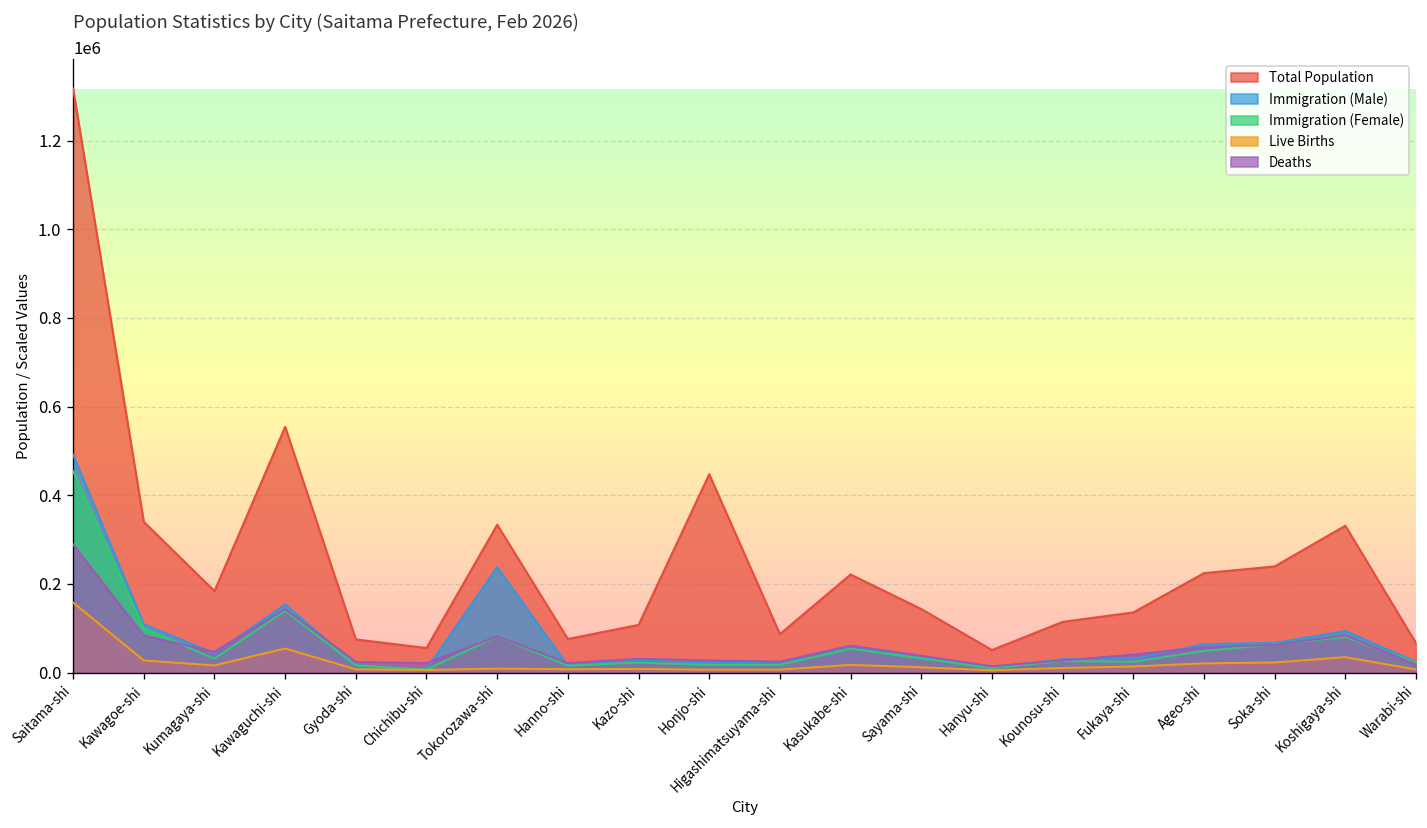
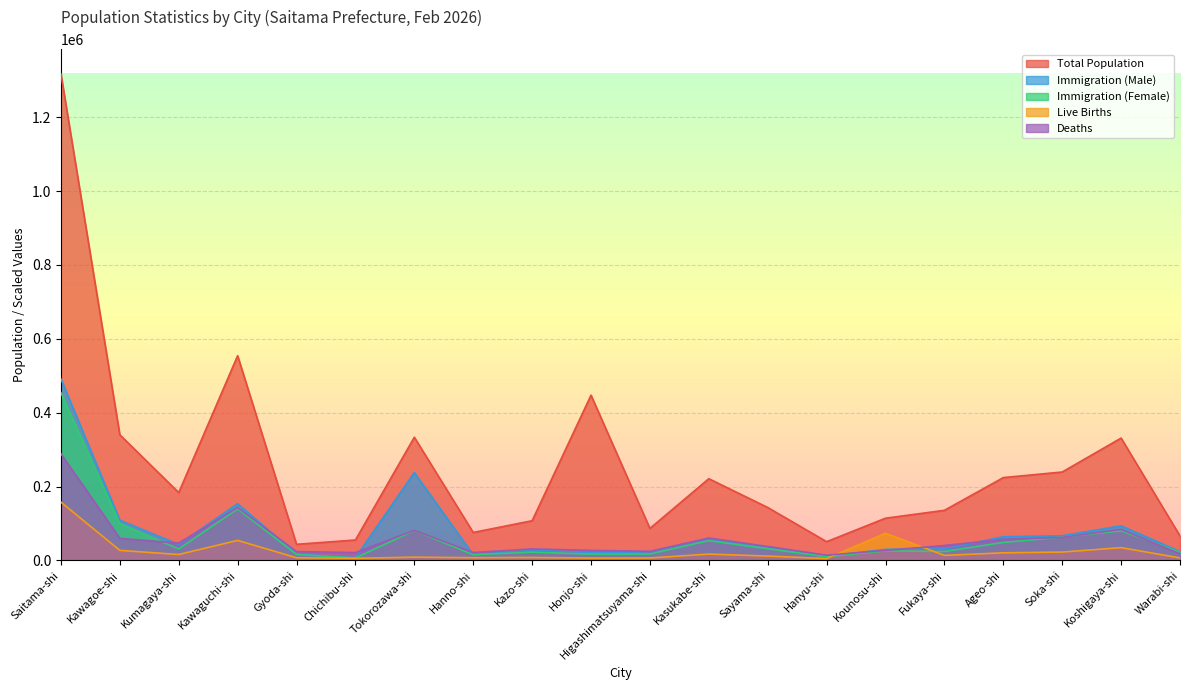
  {
    "Total Population": {
      "Saitama-shi": 1320000,
      "Kawagoe-shi": 340000,
      "Kumagaya-shi": 180000,
      "Kawaguchi-shi": 550000,
-     "Gyoda-shi": 70000,
+     "Gyoda-shi": 40000,
      "Chichibu-shi": 60000,
      "Tokorozawa-shi": 330000,
      "Hanno-shi": 80000,
      "Kazo-shi": 110000,
      "Honjo-shi": 450000,
      "Higashimatsuyama-shi": 90000,
      "Kasukabe-shi": 220000,
      "Sayama-shi": 140000,
      "Hanyu-shi": 50000,
      "Kounosu-shi": 110000,
      "Fukaya-shi": 140000,
      "Ageo-shi": 220000,
      "Soka-shi": 240000,
      "Koshigaya-shi": 330000,
      "Warabi-shi": 70000
    },
    "Immigration (Male)": {
      "Saitama-shi": 490000,
      "Kawagoe-shi": 110000,
      "Kawaguchi-shi": 150000,
      "Tokorozawa-shi": 240000,
      "Ageo-shi": 60000,
      "Koshigaya-shi": 90000
    },
    "Immigration (Female)": {
      "Saitama-shi": 450000,
      "Kawagoe-shi": 100000,
      "Kumagaya-shi": 30000,
      "Ageo-shi": 50000
    },
    "Live Births": {
      "Saitama-shi": 160000,
      "Kawagoe-shi": 30000,
      "Kumagaya-shi": 20000,
      "Kawaguchi-shi": 50000,
      "Gyoda-shi": 10000,
      "Tokorozawa-shi": 10000,
      "Hanno-shi": 10000,
      "Kazo-shi": 10000,
      "Honjo-shi": 10000,
      "Higashimatsuyama-shi": 10000,
      "Kasukabe-shi": 20000,
      "Sayama-shi": 10000,
-     "Kounosu-shi": 10000,
+     "Kounosu-shi": 70000,
      "Fukaya-shi": 10000,
      "Ageo-shi": 20000,
      "Soka-shi": 20000,
      "Koshigaya-shi": 30000,
      "Warabi-shi": 10000
    },
    "Deaths": {
      "Saitama-shi": 290000,
-     "Kawagoe-shi": 80000,
+     "Kawagoe-shi": 60000,
      "Chichibu-shi": 20000,
      "Fukaya-shi": 40000,
      "Ageo-shi": 60000
    }
  }
